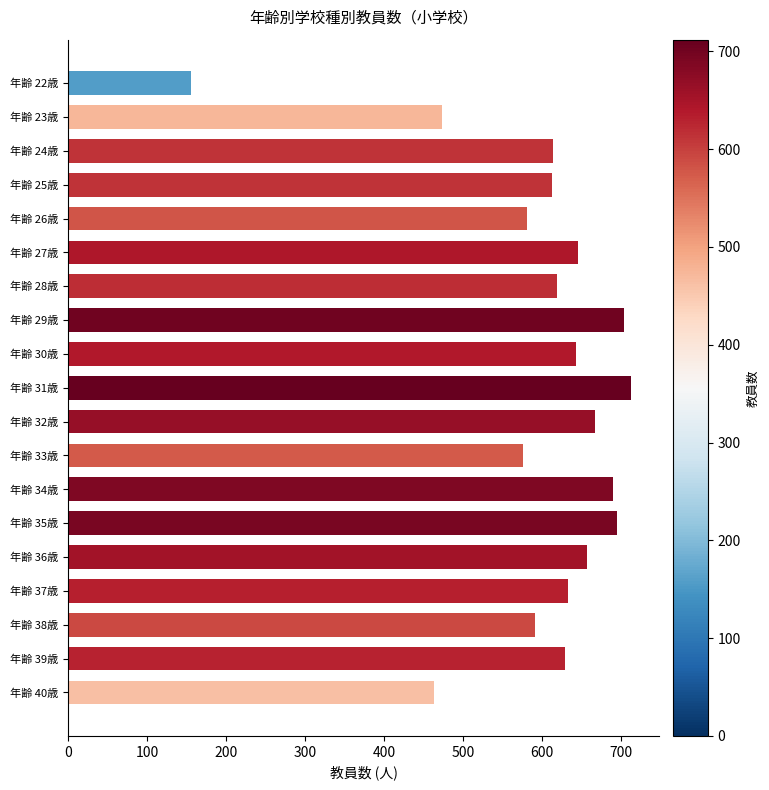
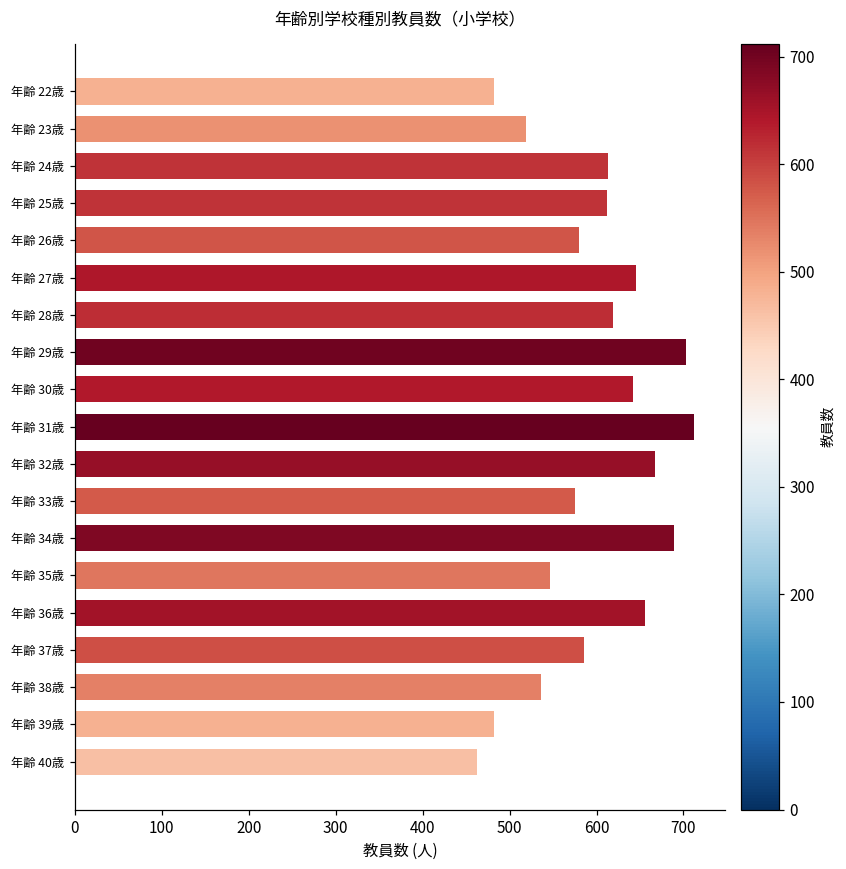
  {
-   "年齢 22歳": 160,
-   "年齢 23歳": 470,
+   "年齢 22歳": 480,
+   "年齢 23歳": 520,
    "年齢 24歳": 610,
    "年齢 25歳": 610,
    "年齢 26歳": 580,
    "年齢 27歳": 650,
    "年齢 28歳": 620,
    "年齢 29歳": 700,
    "年齢 30歳": 640,
    "年齢 31歳": 710,
    "年齢 32歳": 670,
    "年齢 33歳": 580,
    "年齢 34歳": 690,
-   "年齢 35歳": 690,
+   "年齢 35歳": 550,
    "年齢 36歳": 660,
-   "年齢 37歳": 630,
-   "年齢 38歳": 590,
-   "年齢 39歳": 630,
+   "年齢 37歳": 590,
+   "年齢 38歳": 540,
+   "年齢 39歳": 480,
    "年齢 40歳": 460
  }
